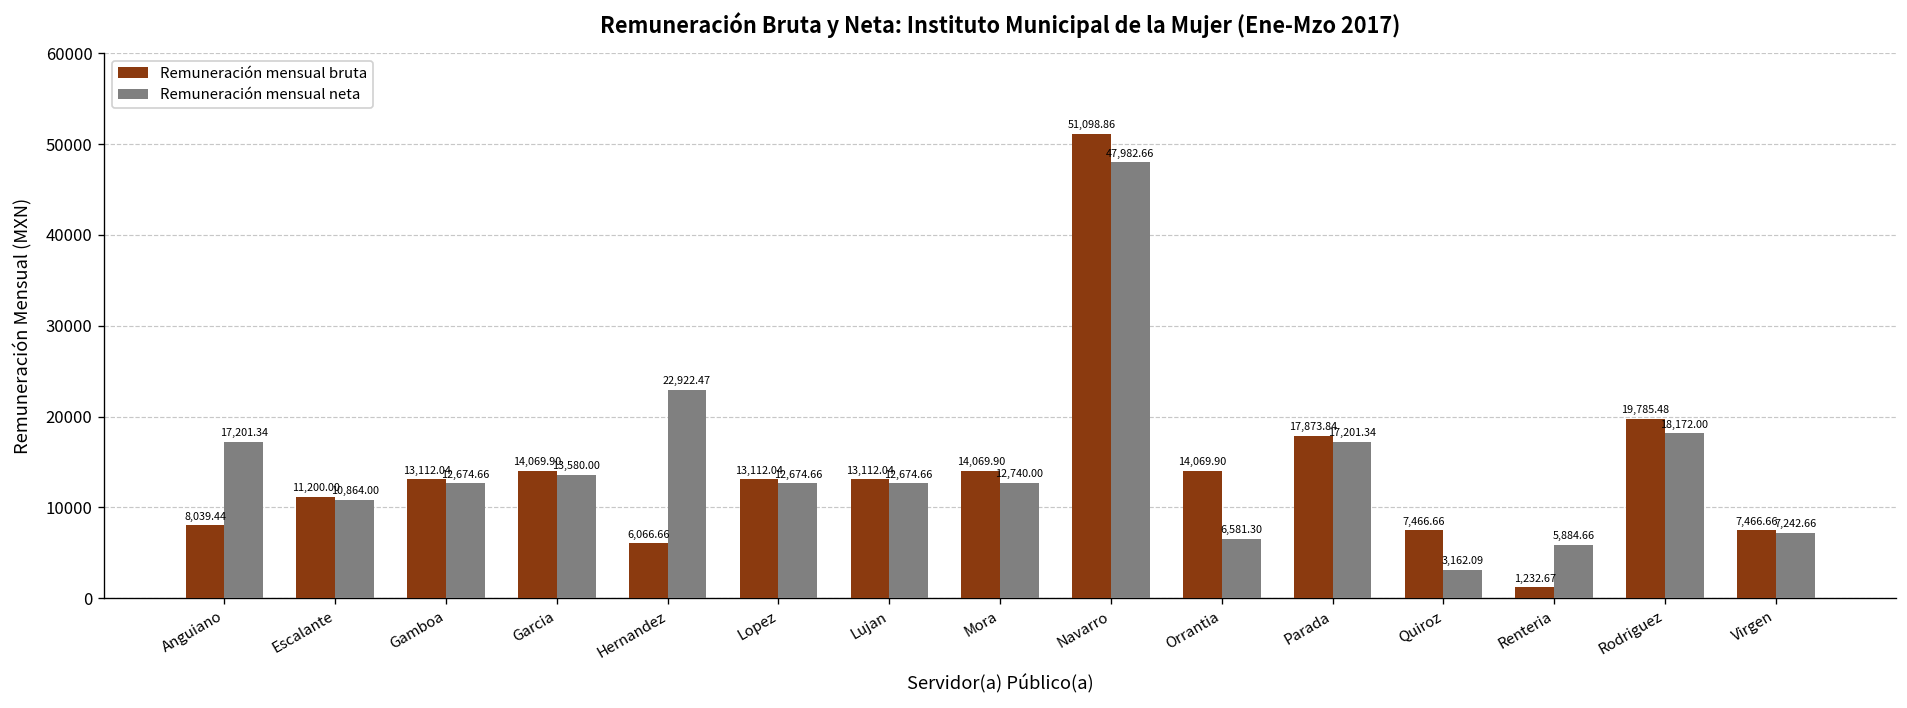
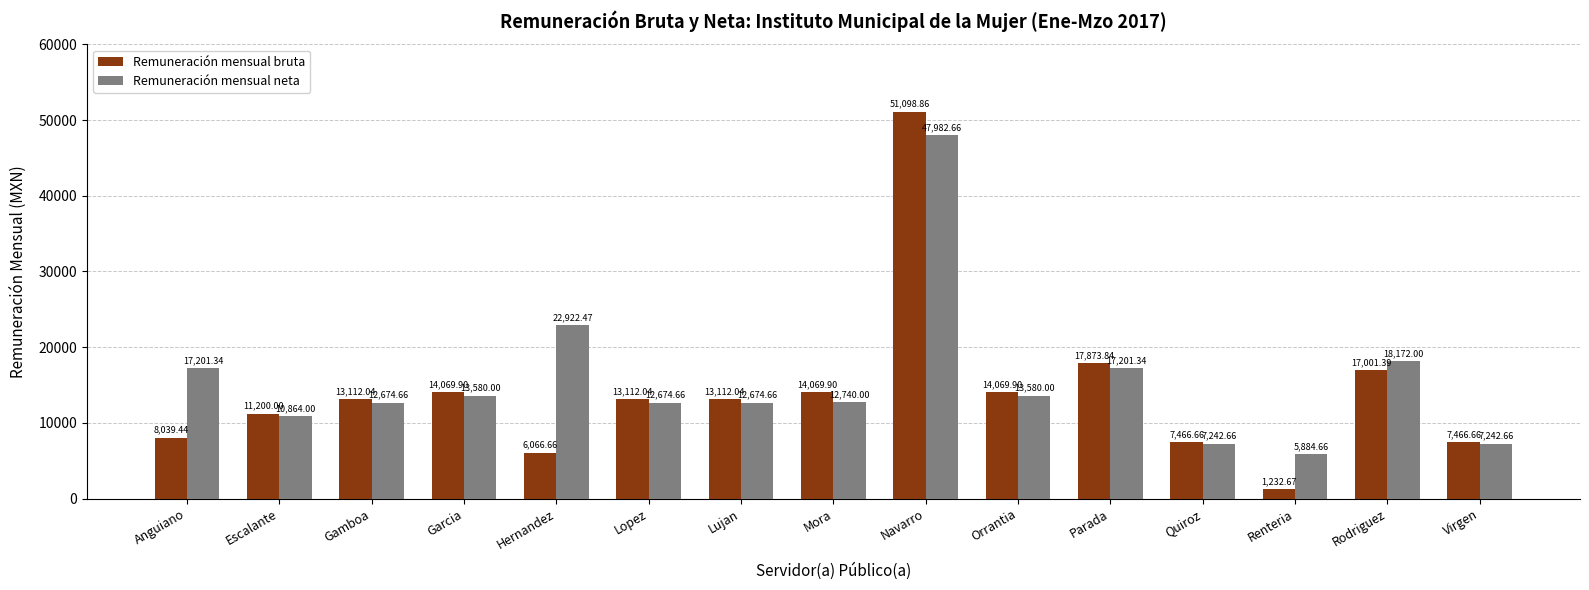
  {
    "Remuneración mensual bruta": {
      "Anguiano": "8,039.44",
      "Escalante": "11,200.00",
      "Gamboa": "13,112.04",
      "Garcia": "14,069.90",
      "Hernandez": "6,066.66",
      "Lopez": "13,112.04",
      "Lujan": "13,112.04",
      "Mora": "14,069.90",
      "Navarro": "51,098.86",
      "Orrantia": "14,069.90",
      "Parada": "17,873.84",
      "Quiroz": "7,466.66",
      "Renteria": "1,232.67",
-     "Rodriguez": "19,785.48",
+     "Rodriguez": "17,001.39",
      "Virgen": "7,466.66"
    },
    "Remuneración mensual neta": {
      "Anguiano": "17,201.34",
      "Escalante": "10,864.00",
      "Gamboa": "12,674.66",
      "Garcia": "13,580.00",
      "Hernandez": "22,922.47",
      "Lopez": "12,674.66",
      "Lujan": "12,674.66",
      "Mora": "12,740.00",
      "Navarro": "47,982.66",
-     "Orrantia": "6,581.30",
+     "Orrantia": "13,580.00",
      "Parada": "17,201.34",
-     "Quiroz": "3,162.09",
+     "Quiroz": "7,242.66",
      "Renteria": "5,884.66",
      "Rodriguez": "18,172.00",
      "Virgen": "7,242.66"
    }
  }
